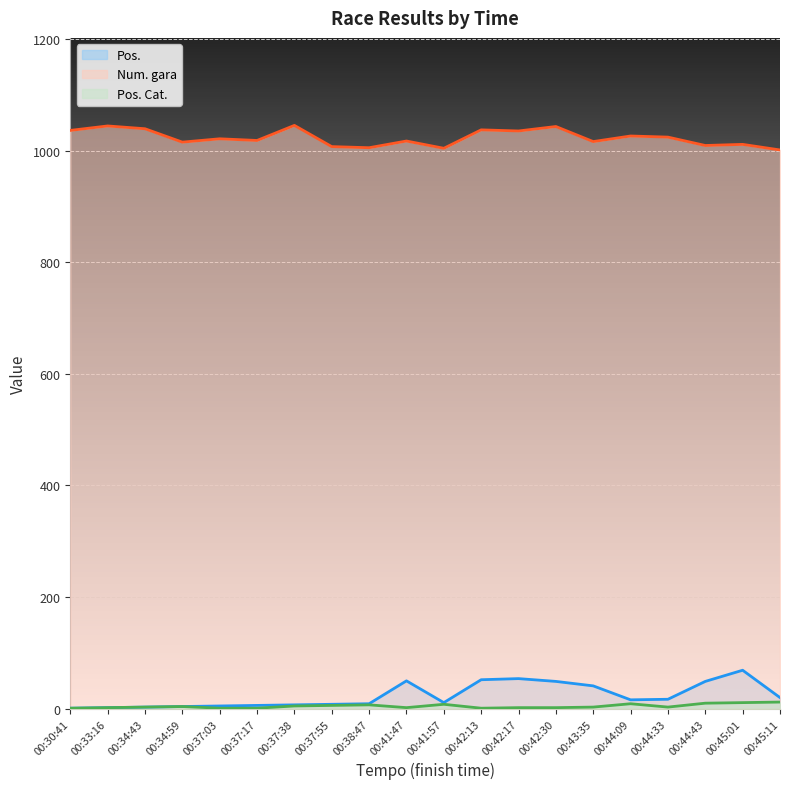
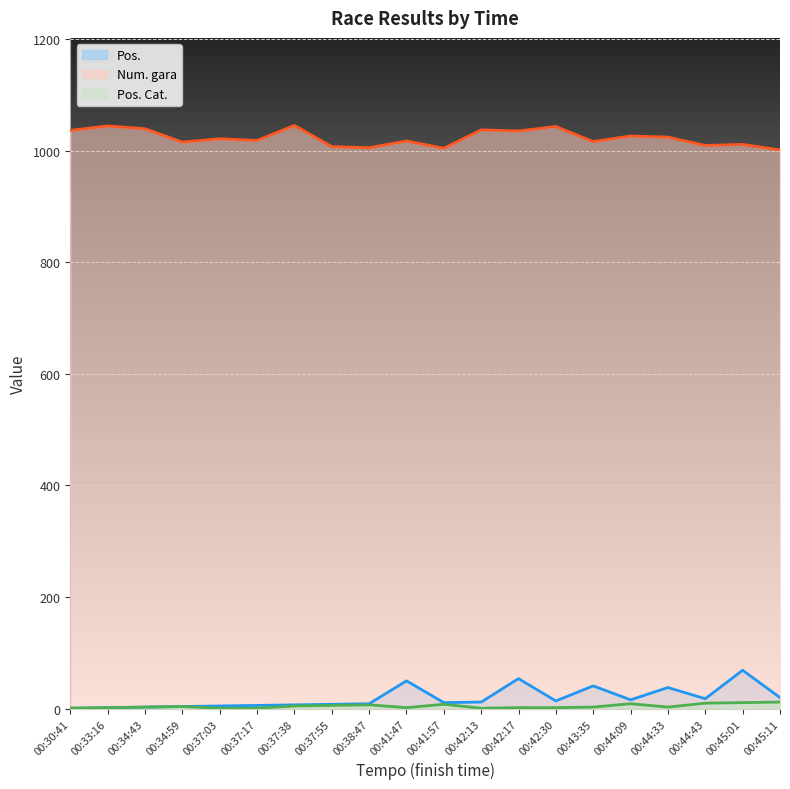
  {
    "Pos.": {
      "00:37:17": 10,
      "00:41:47": 50,
-     "00:42:13": 50,
+     "00:42:13": 10,
      "00:42:17": 50,
-     "00:42:30": 50,
+     "00:42:30": 10,
      "00:43:35": 40,
      "00:44:09": 20,
-     "00:44:33": 20,
-     "00:44:43": 50,
+     "00:44:33": 40,
+     "00:44:43": 20,
      "00:45:01": 70,
      "00:45:11": 20
    }
  }
